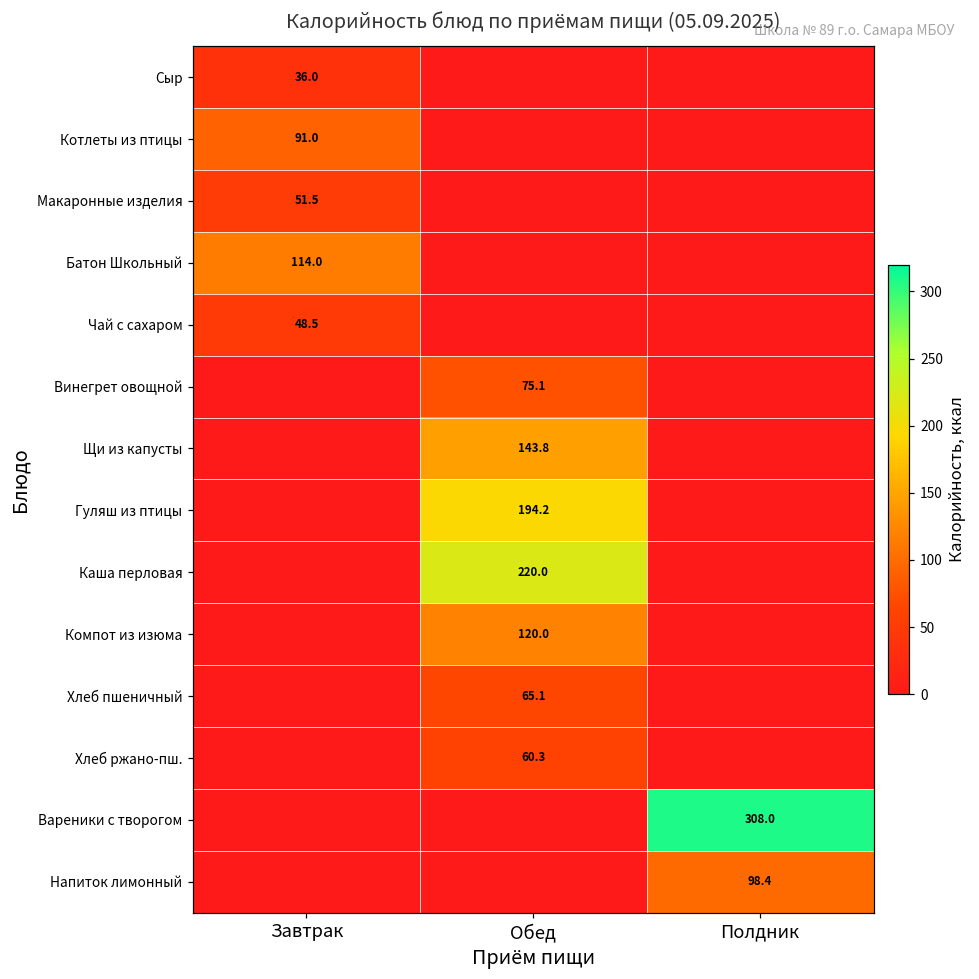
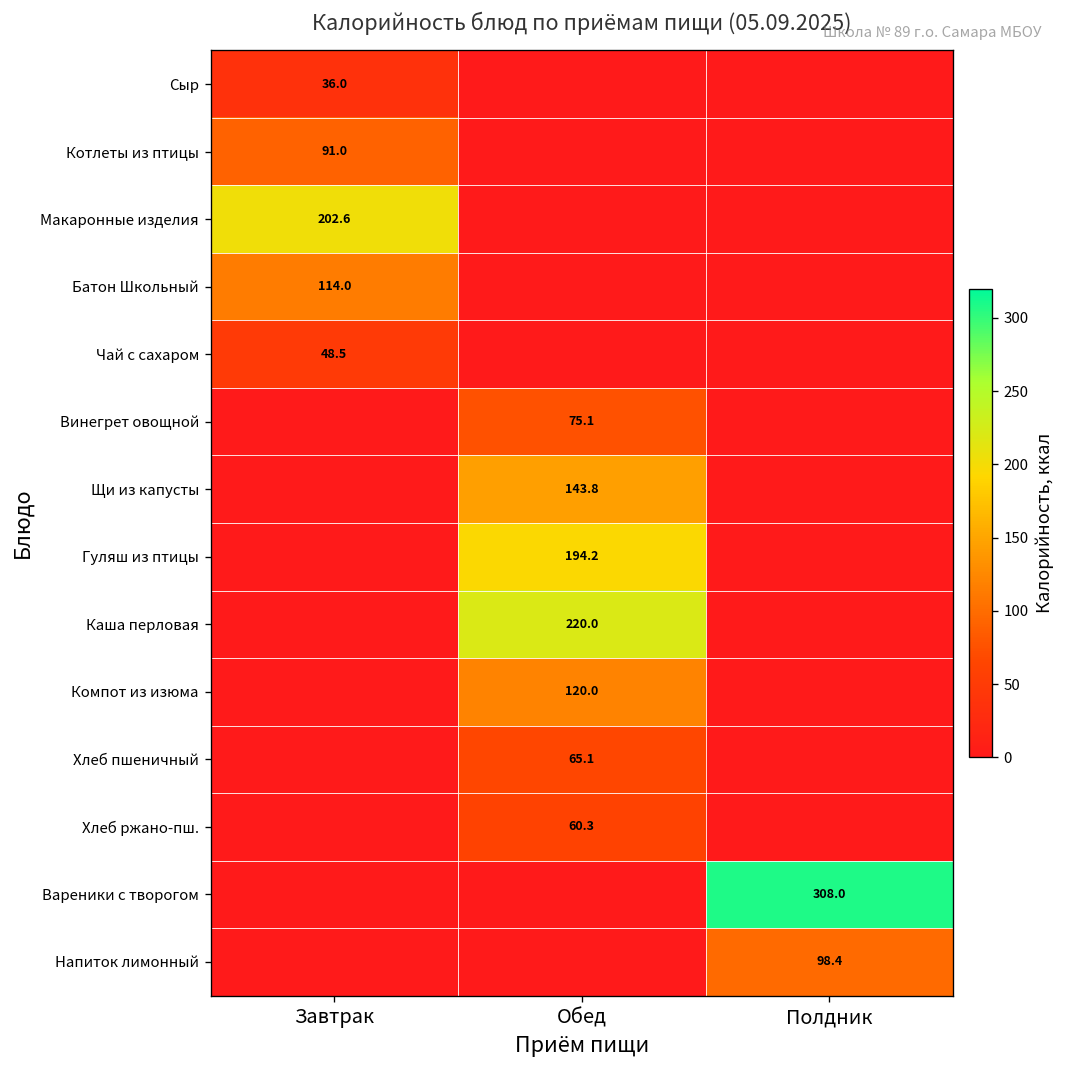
  {
    "Сыр": {
      "Завтрак": 36.0
    },
    "Котлеты из птицы": {
      "Завтрак": 91.0
    },
    "Макаронные изделия": {
-     "Завтрак": 51.5
+     "Завтрак": 202.6
    },
    "Батон Школьный": {
      "Завтрак": 114.0
    },
    "Чай с сахаром": {
      "Завтрак": 48.5
    },
    "Винегрет овощной": {
      "Обед": 75.1
    },
    "Щи из капусты": {
      "Обед": 143.8
    },
    "Гуляш из птицы": {
      "Обед": 194.2
    },
    "Каша перловая": {
      "Обед": 220.0
    },
    "Компот из изюма": {
      "Обед": 120.0
    },
    "Хлеб пшеничный": {
      "Обед": 65.1
    },
    "Хлеб ржано-пш.": {
      "Обед": 60.3
    },
    "Вареники с творогом": {
      "Полдник": 308.0
    },
    "Напиток лимонный": {
      "Полдник": 98.4
    }
  }
